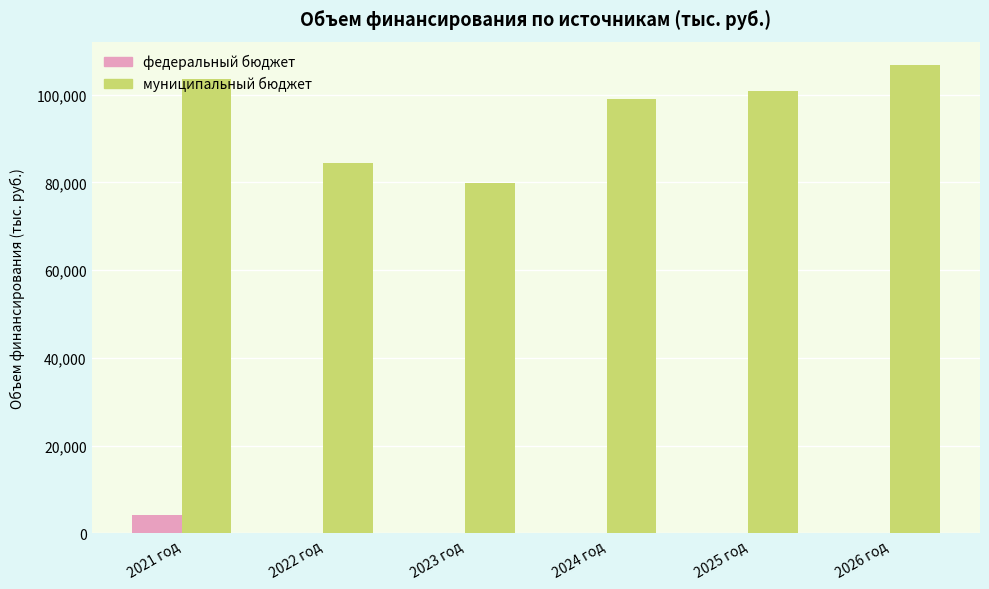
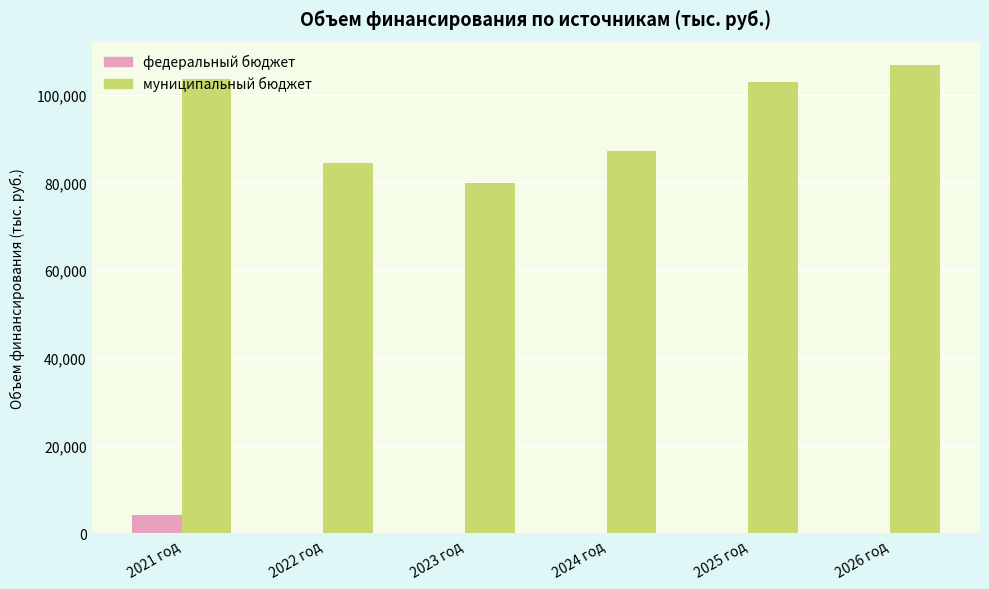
  {
    "федеральный бюджет": {
      "2021 год": "4,000",
      "2022 год": "0",
      "2023 год": "0",
      "2024 год": "0",
      "2025 год": "0",
      "2026 год": "0"
    },
    "муниципальный бюджет": {
      "2021 год": "104,000",
      "2022 год": "84,000",
      "2023 год": "80,000",
-     "2024 год": "99,000",
-     "2025 год": "101,000",
+     "2024 год": "87,000",
+     "2025 год": "103,000",
      "2026 год": "107,000"
    }
  }
